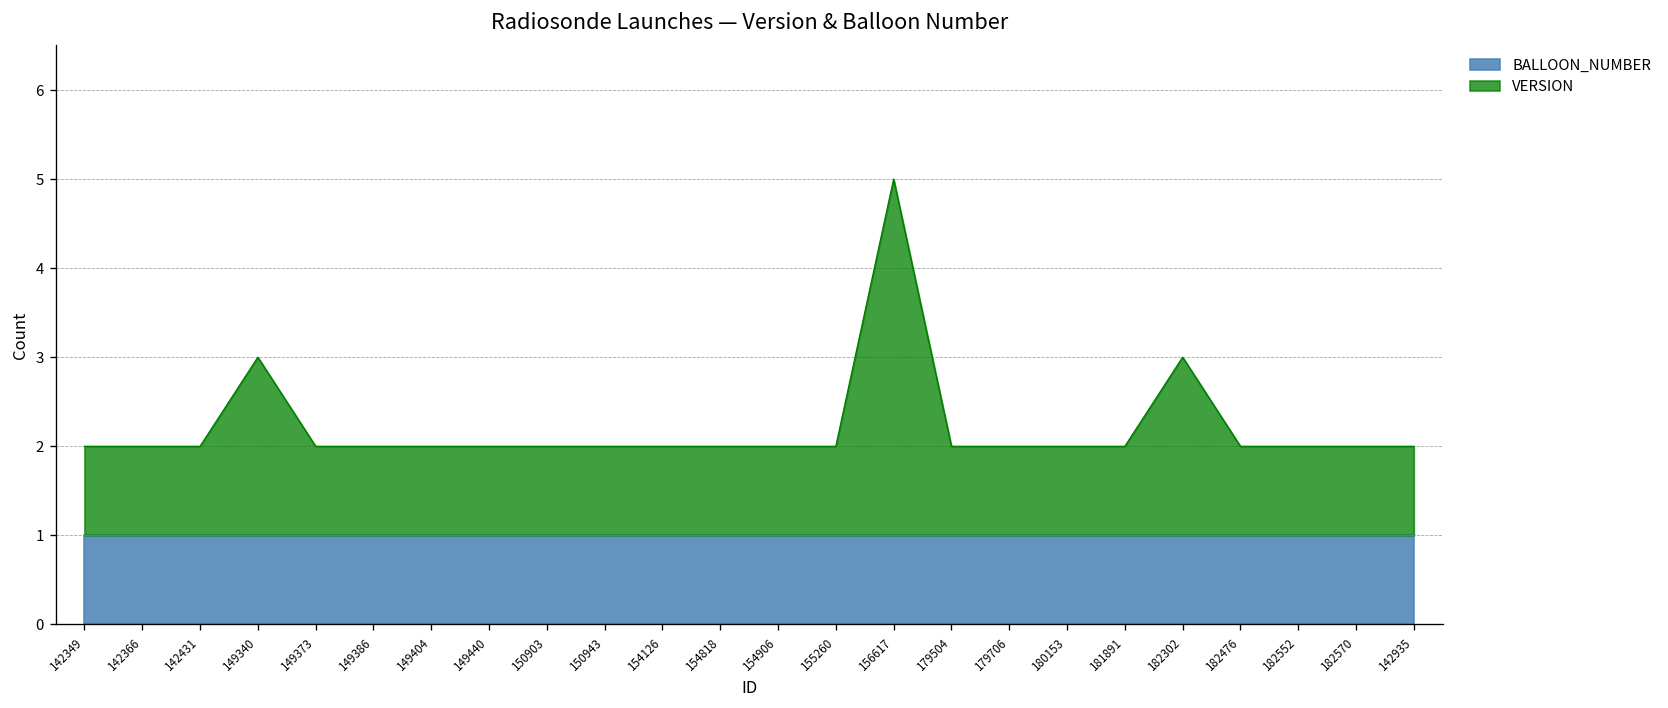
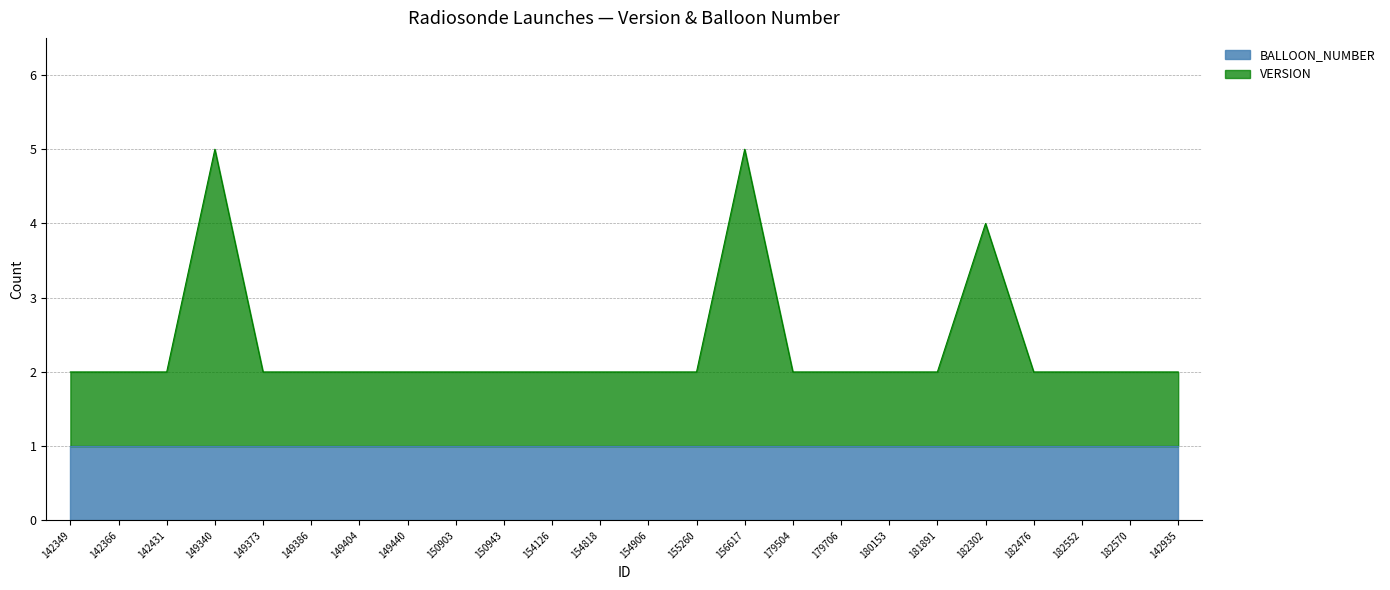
  {
    "BALLOON_NUMBER": {
      "142349": 1.0,
      "142366": 1.0,
      "142431": 1.0,
      "149340": 1.0,
      "149373": 1.0,
      "149386": 1.0,
      "149404": 1.0,
      "149440": 1.0,
      "150903": 1.0,
      "150943": 1.0,
      "154126": 1.0,
      "154818": 1.0,
      "154906": 1.0,
      "155260": 1.0,
      "156617": 1.0,
      "179504": 1.0,
      "179706": 1.0,
      "180153": 1.0,
      "181891": 1.0,
      "182302": 1.0,
      "182476": 1.0,
      "182552": 1.0,
      "182570": 1.0,
      "142935": 1.0
    },
    "VERSION": {
      "142349": 2.0,
      "142366": 2.0,
      "142431": 2.0,
-     "149340": 3.0,
+     "149340": 5.0,
      "149373": 2.0,
      "149386": 2.0,
      "149404": 2.0,
      "149440": 2.0,
      "150903": 2.0,
      "150943": 2.0,
      "154126": 2.0,
      "154818": 2.0,
      "154906": 2.0,
      "155260": 2.0,
      "156617": 5.0,
      "179504": 2.0,
      "179706": 2.0,
      "180153": 2.0,
      "181891": 2.0,
-     "182302": 3.0,
+     "182302": 4.0,
      "182476": 2.0,
      "182552": 2.0,
      "182570": 2.0,
      "142935": 2.0
    }
  }
